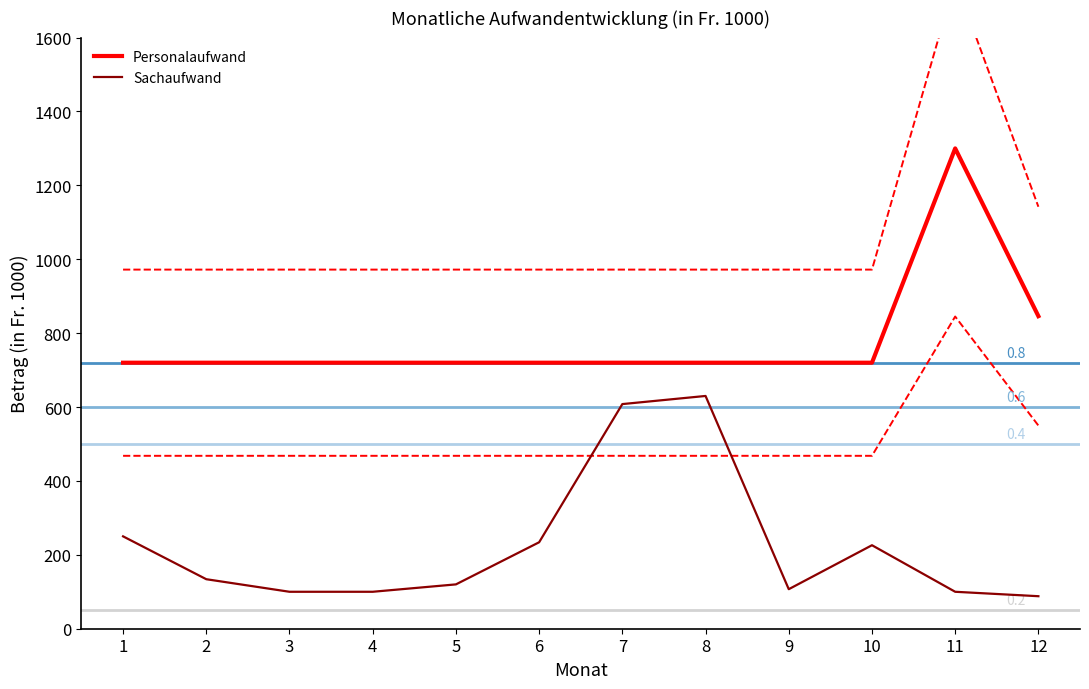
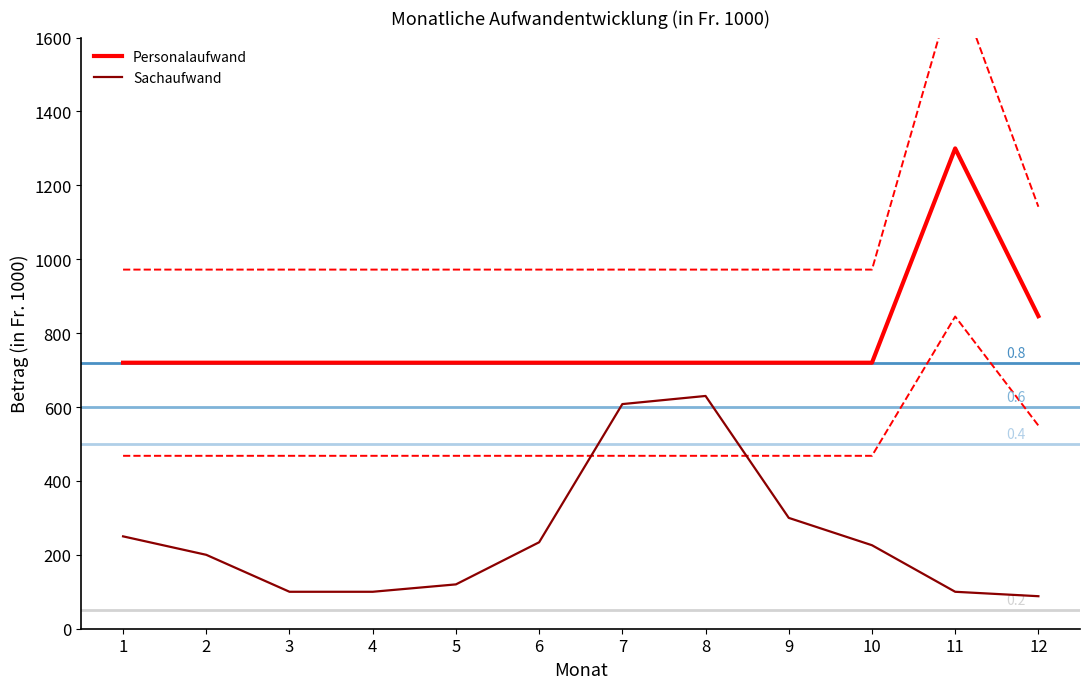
  {
    "Sachaufwand": {
      "1": 250,
-     "2": 130,
+     "2": 200,
      "3": 100,
      "4": 100,
      "5": 120,
      "6": 230,
      "7": 610,
      "8": 630,
-     "9": 110,
+     "9": 300,
      "10": 230,
      "11": 100,
      "12": 90
    }
  }
